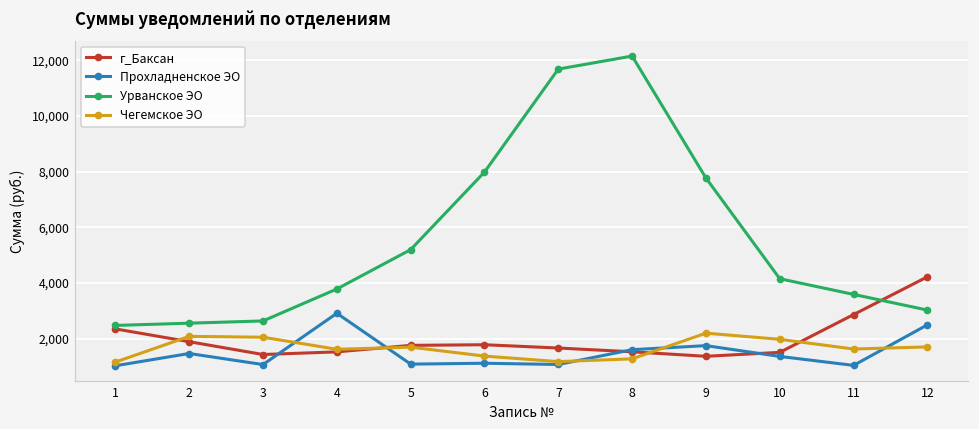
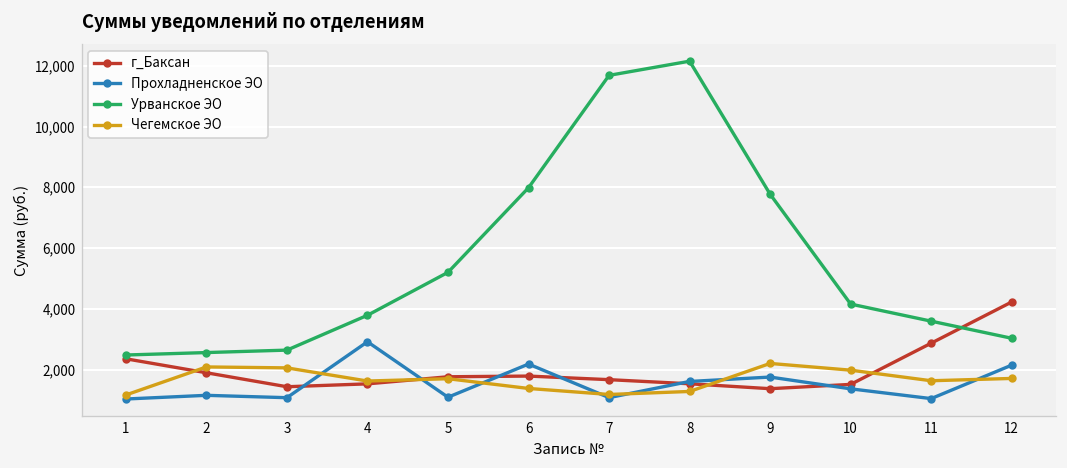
  {
    "г_Баксан": {
      "1": "2,400",
      "2": "1,900",
      "3": "1,400",
      "6": "1,800",
      "7": "1,700",
      "9": "1,400",
      "10": "1,500",
      "11": "2,900",
      "12": "4,200"
    },
    "Прохладненское ЭО": {
      "1": "1,000",
-     "2": "1,500",
+     "2": "1,200",
      "3": "1,100",
      "4": "2,900",
      "5": "1,100",
-     "6": "1,100",
+     "6": "2,200",
      "7": "1,100",
      "9": "1,800",
      "10": "1,400",
      "11": "1,000",
-     "12": "2,500"
+     "12": "2,100"
    },
    "Урванское ЭО": {
      "1": "2,500",
      "2": "2,600",
      "3": "2,600",
      "4": "3,800",
      "5": "5,200",
      "6": "8,000",
      "7": "11,700",
      "8": "12,200",
      "9": "7,800",
      "10": "4,200",
      "11": "3,600",
      "12": "3,000"
    },
    "Чегемское ЭО": {
      "1": "1,200",
      "2": "2,100",
      "3": "2,100",
      "6": "1,400",
      "7": "1,200",
      "8": "1,300",
      "9": "2,200",
      "10": "2,000",
      "11": "1,600",
      "12": "1,700"
    }
  }
